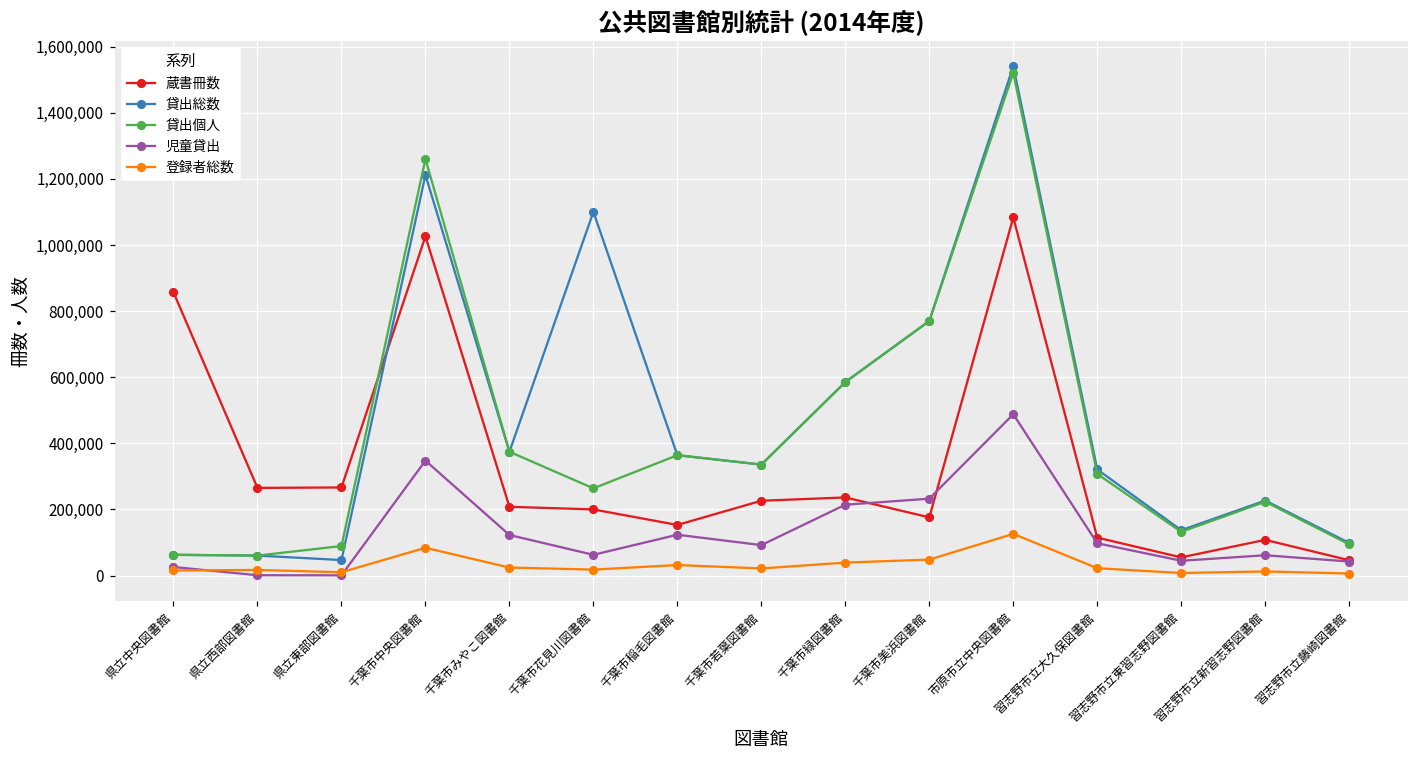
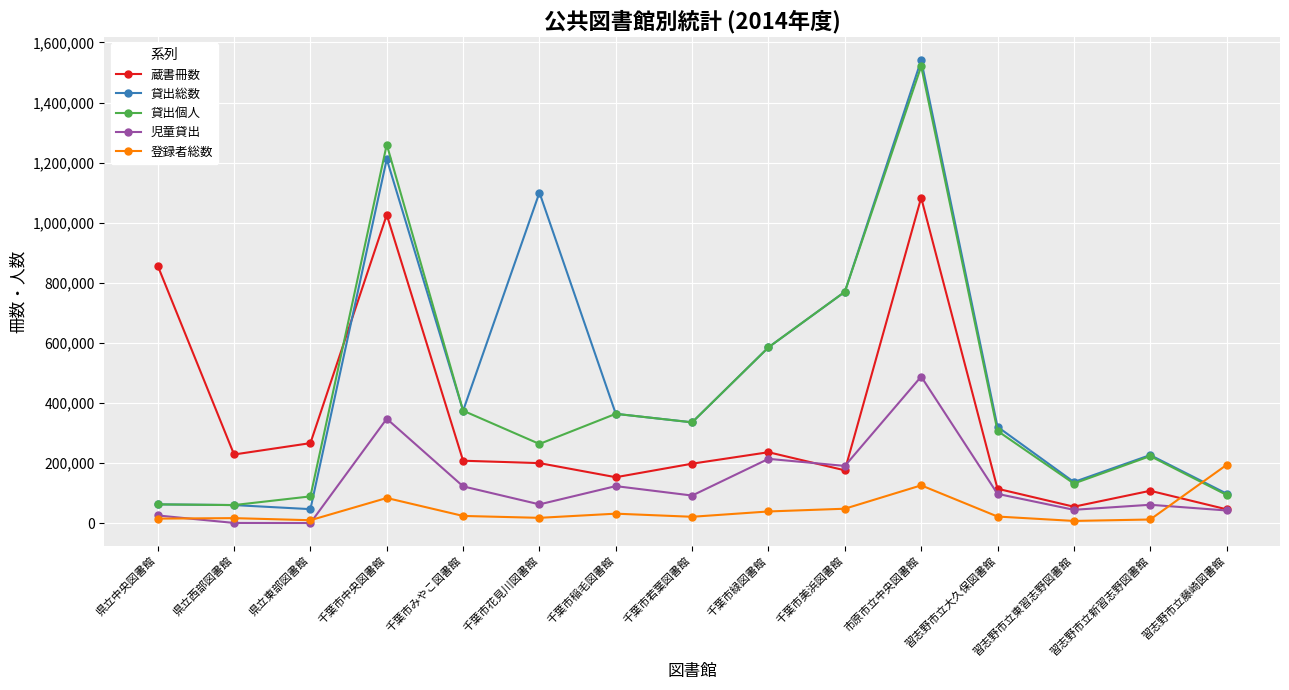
  {
    "蔵書冊数": {
      "県立中央図書館": "860,000",
-     "県立西部図書館": "270,000",
+     "県立西部図書館": "230,000",
      "県立東部図書館": "270,000",
      "千葉市中央図書館": "1,030,000",
      "千葉市みやこ図書館": "210,000",
      "千葉市花見川図書館": "200,000",
      "千葉市稲毛図書館": "150,000",
-     "千葉市若葉図書館": "230,000",
+     "千葉市若葉図書館": "200,000",
      "千葉市緑図書館": "240,000",
      "千葉市美浜図書館": "180,000",
      "市原市立中央図書館": "1,080,000",
      "習志野市立大久保図書館": "110,000",
      "習志野市立東習志野図書館": "50,000",
      "習志野市立新習志野図書館": "110,000"
    },
    "貸出総数": {
      "県立東部図書館": "50,000",
      "千葉市中央図書館": "1,210,000",
      "千葉市花見川図書館": "1,100,000",
      "市原市立中央図書館": "1,540,000",
      "習志野市立大久保図書館": "320,000"
    },
    "貸出個人": {
      "県立東部図書館": "90,000",
      "千葉市中央図書館": "1,260,000",
      "千葉市花見川図書館": "260,000",
      "市原市立中央図書館": "1,520,000",
      "習志野市立大久保図書館": "310,000"
    },
    "児童貸出": {
      "県立中央図書館": "30,000",
      "県立西部図書館": "0",
      "県立東部図書館": "0",
      "千葉市中央図書館": "350,000",
      "千葉市みやこ図書館": "120,000",
      "千葉市花見川図書館": "60,000",
      "千葉市稲毛図書館": "120,000",
      "千葉市若葉図書館": "90,000",
      "千葉市緑図書館": "210,000",
-     "千葉市美浜図書館": "230,000",
+     "千葉市美浜図書館": "190,000",
      "市原市立中央図書館": "490,000",
      "習志野市立大久保図書館": "100,000",
      "習志野市立東習志野図書館": "40,000",
      "習志野市立新習志野図書館": "60,000"
    },
    "登録者総数": {
      "県立中央図書館": "20,000",
      "県立西部図書館": "20,000",
      "県立東部図書館": "10,000",
      "千葉市中央図書館": "80,000",
      "千葉市みやこ図書館": "20,000",
      "千葉市花見川図書館": "20,000",
      "千葉市稲毛図書館": "30,000",
      "千葉市若葉図書館": "20,000",
      "千葉市緑図書館": "40,000",
      "千葉市美浜図書館": "50,000",
      "市原市立中央図書館": "130,000",
      "習志野市立大久保図書館": "20,000",
      "習志野市立東習志野図書館": "10,000",
      "習志野市立新習志野図書館": "10,000",
-     "習志野市立藤崎図書館": "10,000"
+     "習志野市立藤崎図書館": "190,000"
    }
  }
